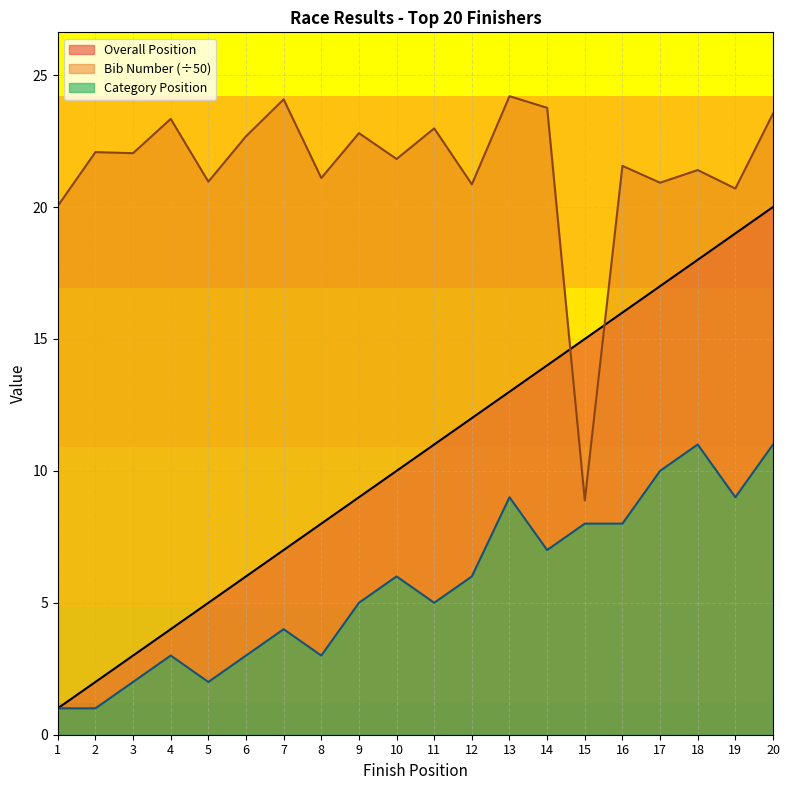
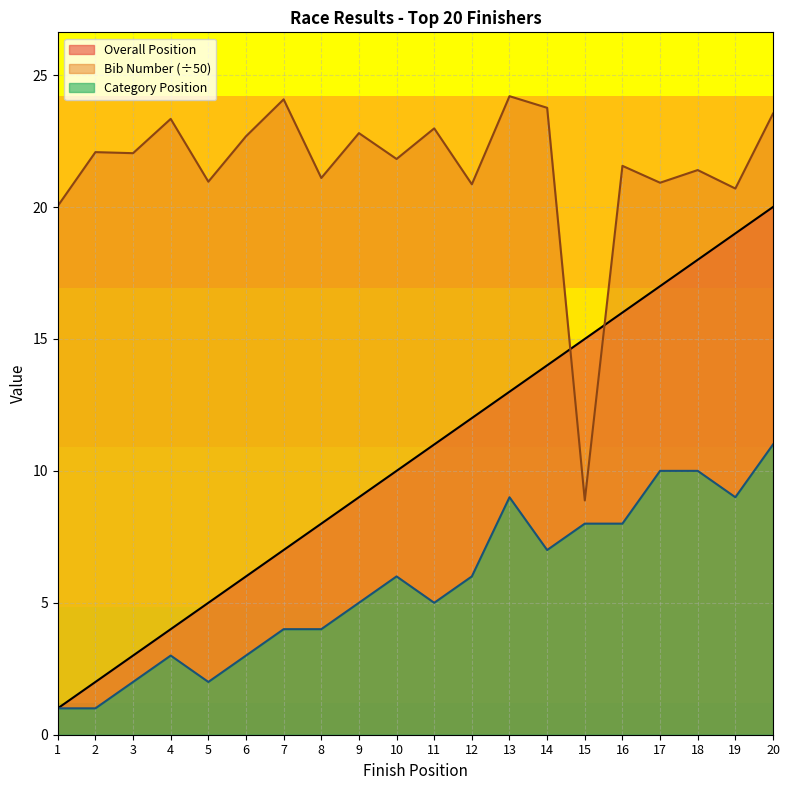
  {
    "Category Position": {
      "2": 1,
      "3": 2,
      "4": 3,
      "5": 2,
      "6": 3,
      "7": 4,
-     "8": 3,
+     "8": 4,
      "9": 5,
      "10": 6,
      "11": 5,
      "12": 6,
      "13": 9,
      "14": 7,
      "15": 8,
      "16": 8,
      "17": 10,
-     "18": 11,
+     "18": 10,
      "19": 9,
      "20": 11
    }
  }
